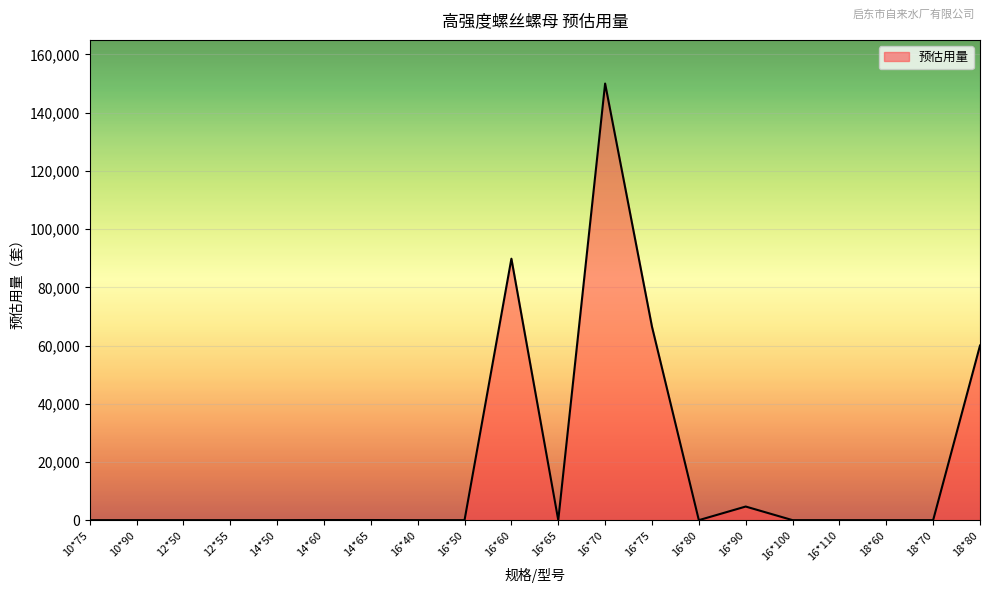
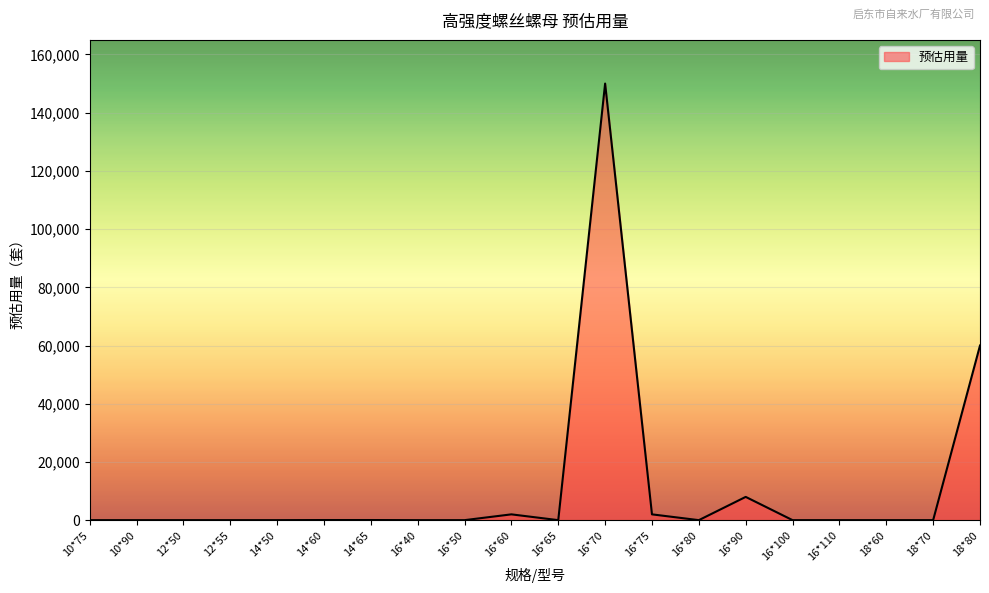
  {
    "10*75": "0",
    "10*90": "0",
    "12*50": "0",
    "12*55": "0",
    "14*50": "0",
    "14*60": "0",
    "14*65": "0",
    "16*40": "0",
    "16*50": "0",
-   "16*60": "90,000",
+   "16*60": "2,000",
    "16*65": "0",
    "16*70": "150,000",
-   "16*75": "66,000",
+   "16*75": "2,000",
    "16*80": "0",
-   "16*90": "5,000",
+   "16*90": "8,000",
    "16*100": "0",
    "16*110": "0",
    "18*60": "0",
    "18*70": "0",
    "18*80": "60,000"
  }
